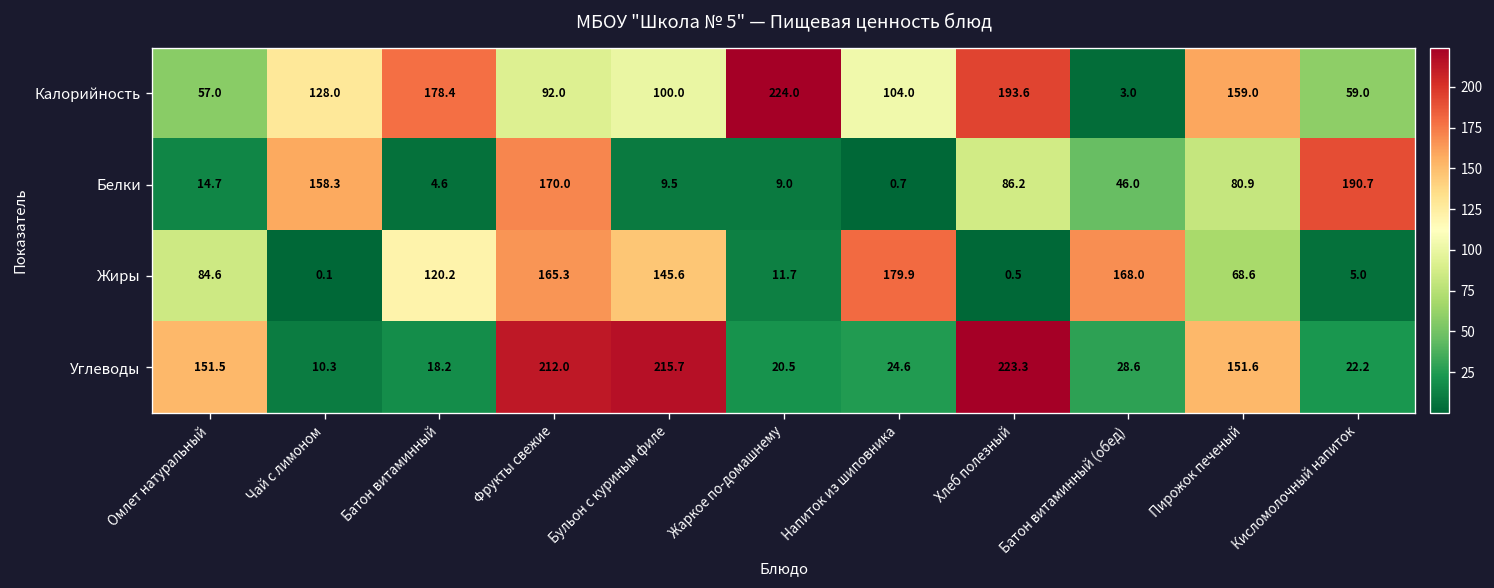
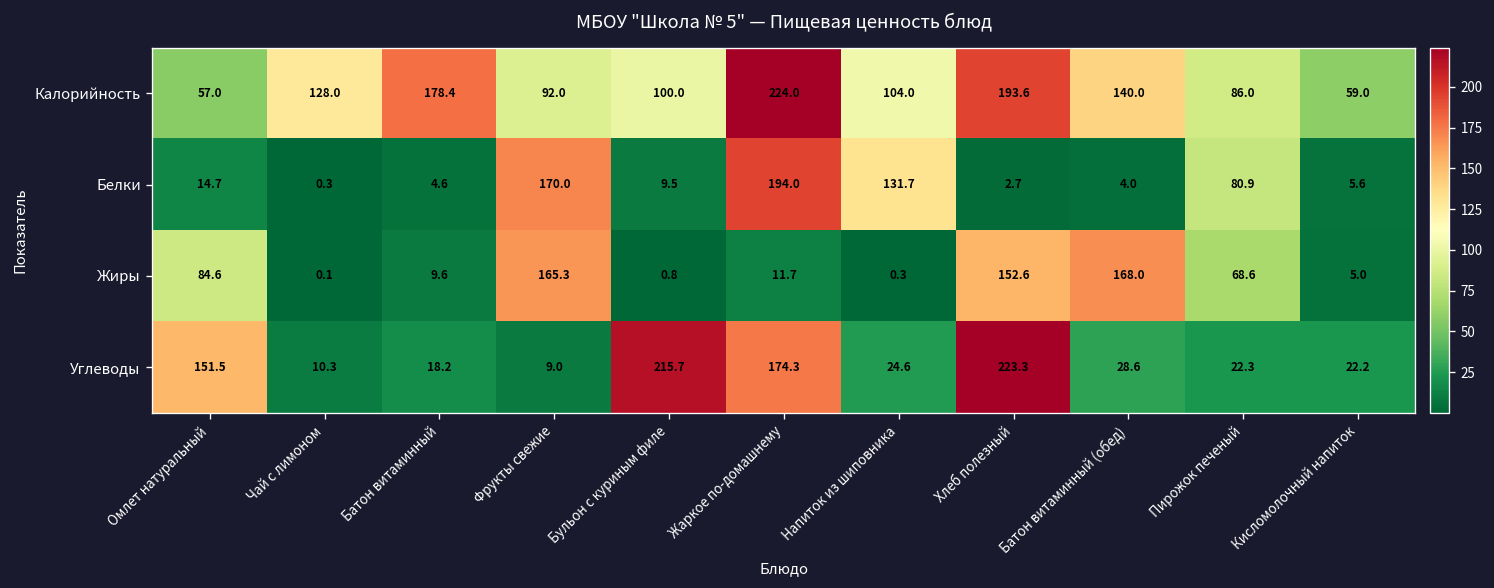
  {
    "Калорийность": {
      "Омлет натуральный": 57.0,
      "Чай с лимоном": 128.0,
      "Батон витаминный": 178.4,
      "Фрукты свежие": 92.0,
      "Бульон с куриным филе": 100.0,
      "Жаркое по-домашнему": 224.0,
      "Напиток из шиповника": 104.0,
      "Хлеб полезный": 193.6,
-     "Батон витаминный (обед)": 3.0,
-     "Пирожок печеный": 159.0,
+     "Батон витаминный (обед)": 140.0,
+     "Пирожок печеный": 86.0,
      "Кисломолочный напиток": 59.0
    },
    "Белки": {
      "Омлет натуральный": 14.7,
-     "Чай с лимоном": 158.3,
+     "Чай с лимоном": 0.3,
      "Батон витаминный": 4.6,
      "Фрукты свежие": 170.0,
      "Бульон с куриным филе": 9.5,
-     "Жаркое по-домашнему": 9.0,
-     "Напиток из шиповника": 0.7,
-     "Хлеб полезный": 86.2,
-     "Батон витаминный (обед)": 46.0,
+     "Жаркое по-домашнему": 194.0,
+     "Напиток из шиповника": 131.7,
+     "Хлеб полезный": 2.7,
+     "Батон витаминный (обед)": 4.0,
      "Пирожок печеный": 80.9,
-     "Кисломолочный напиток": 190.7
+     "Кисломолочный напиток": 5.6
    },
    "Жиры": {
      "Омлет натуральный": 84.6,
      "Чай с лимоном": 0.1,
-     "Батон витаминный": 120.2,
+     "Батон витаминный": 9.6,
      "Фрукты свежие": 165.3,
-     "Бульон с куриным филе": 145.6,
+     "Бульон с куриным филе": 0.8,
      "Жаркое по-домашнему": 11.7,
-     "Напиток из шиповника": 179.9,
-     "Хлеб полезный": 0.5,
+     "Напиток из шиповника": 0.3,
+     "Хлеб полезный": 152.6,
      "Батон витаминный (обед)": 168.0,
      "Пирожок печеный": 68.6,
      "Кисломолочный напиток": 5.0
    },
    "Углеводы": {
      "Омлет натуральный": 151.5,
      "Чай с лимоном": 10.3,
      "Батон витаминный": 18.2,
-     "Фрукты свежие": 212.0,
+     "Фрукты свежие": 9.0,
      "Бульон с куриным филе": 215.7,
-     "Жаркое по-домашнему": 20.5,
+     "Жаркое по-домашнему": 174.3,
      "Напиток из шиповника": 24.6,
      "Хлеб полезный": 223.3,
      "Батон витаминный (обед)": 28.6,
-     "Пирожок печеный": 151.6,
+     "Пирожок печеный": 22.3,
      "Кисломолочный напиток": 22.2
    }
  }
